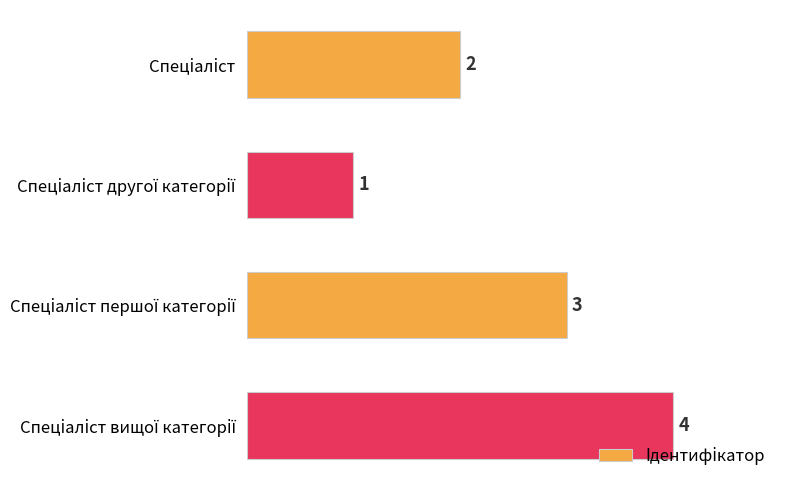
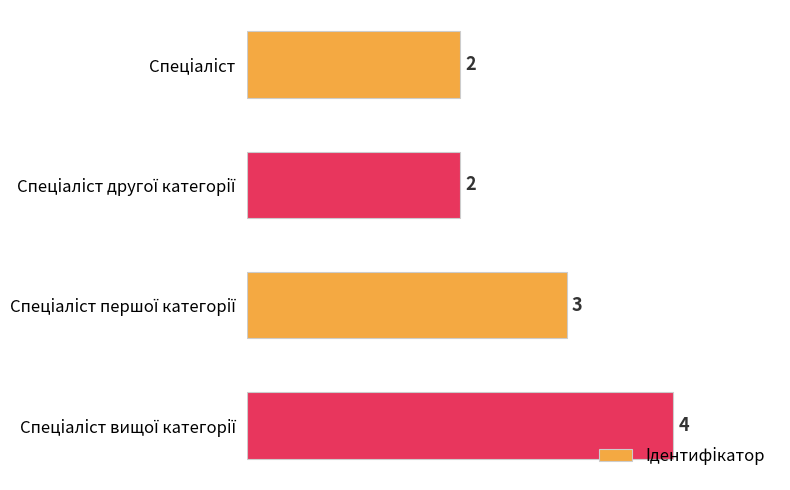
  {
    "Спеціаліст": 2,
-   "Спеціаліст другої категорії": 1,
+   "Спеціаліст другої категорії": 2,
    "Спеціаліст першої категорії": 3,
    "Спеціаліст вищої категорії": 4
  }
